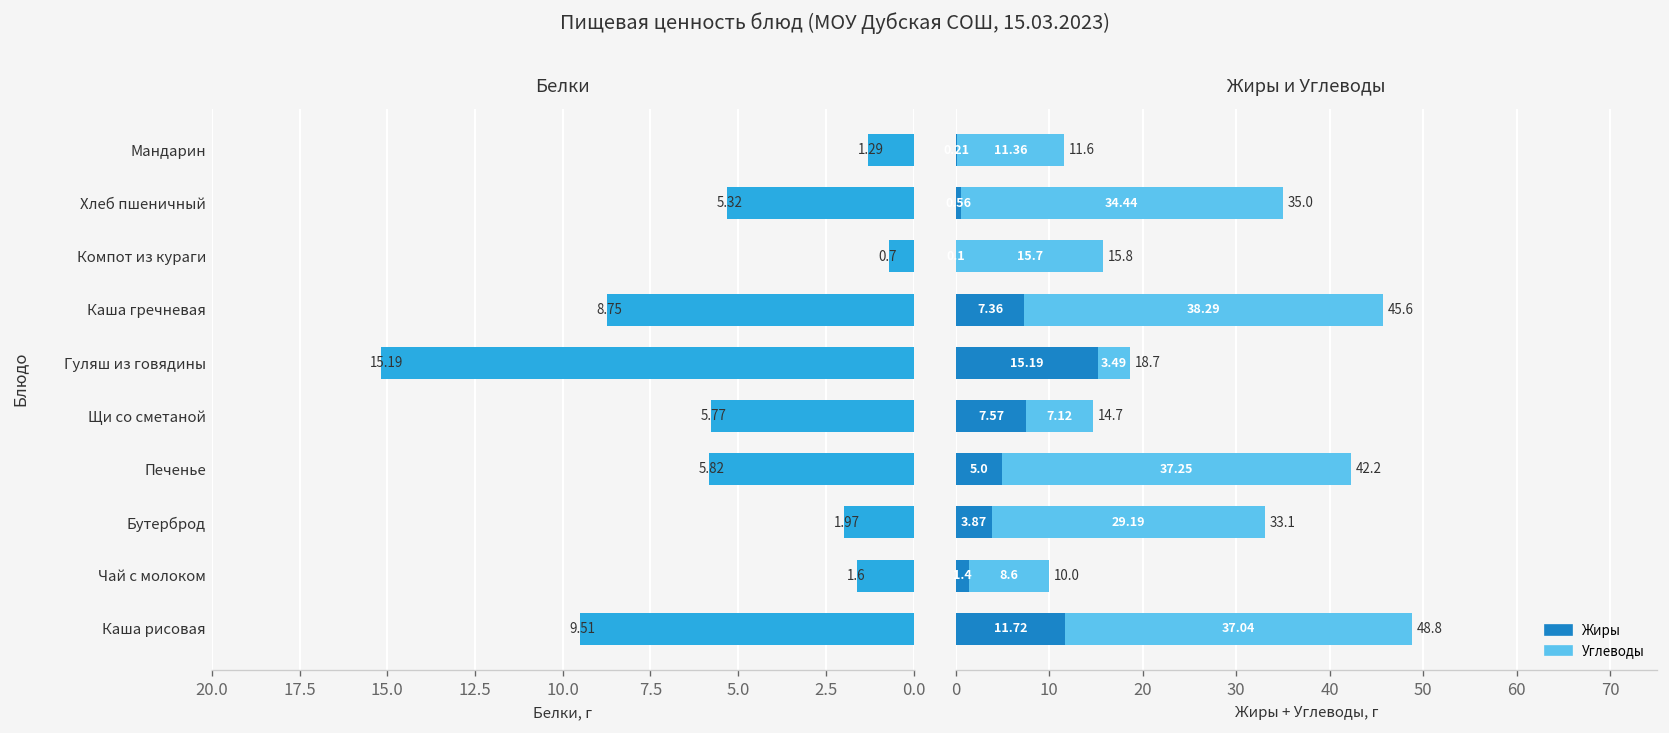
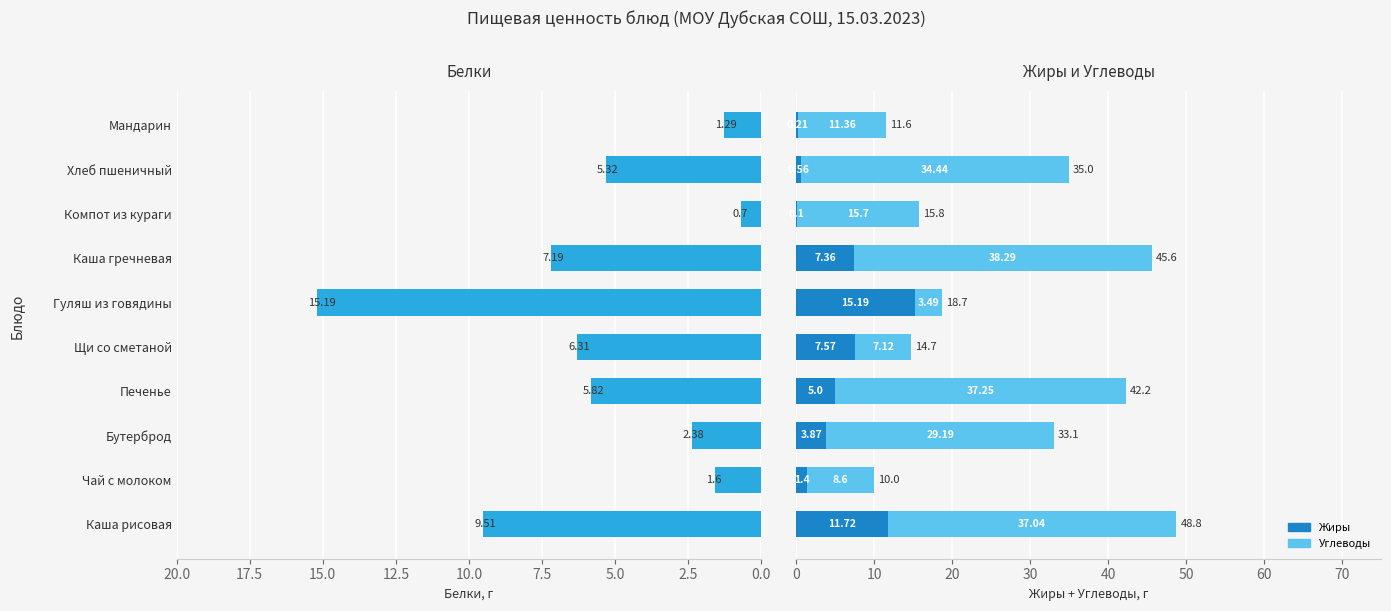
  {
    "Белки": {
      "Мандарин": 1.29,
      "Хлеб пшеничный": 5.32,
      "Компот из кураги": 0.7,
-     "Каша гречневая": 8.75,
+     "Каша гречневая": 7.19,
      "Гуляш из говядины": 15.19,
-     "Щи со сметаной": 5.77,
+     "Щи со сметаной": 6.31,
      "Печенье": 5.82,
-     "Бутерброд": 1.97,
+     "Бутерброд": 2.38,
      "Чай с молоком": 1.6,
      "Каша рисовая": 9.51
    }
  }
